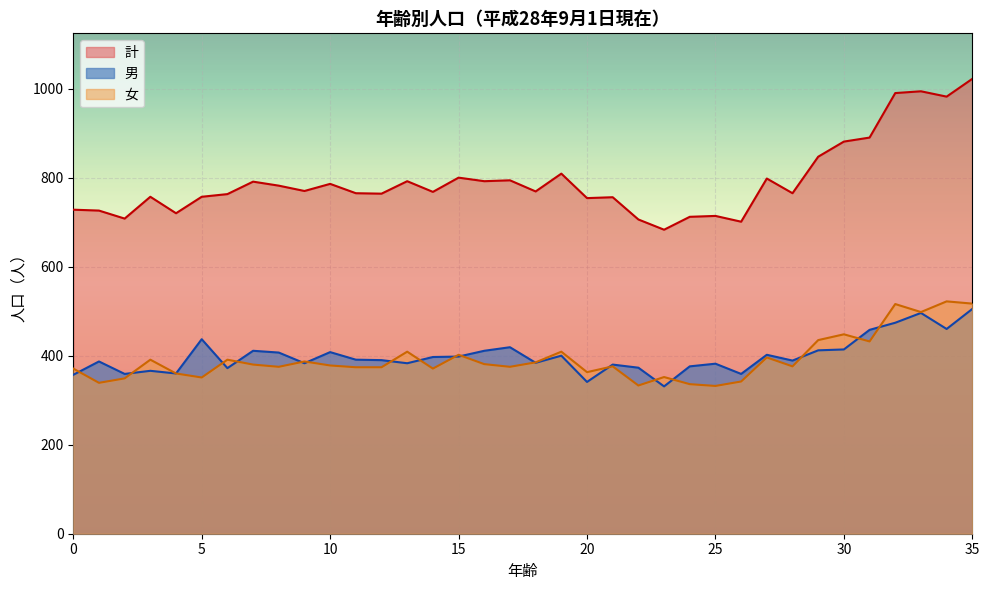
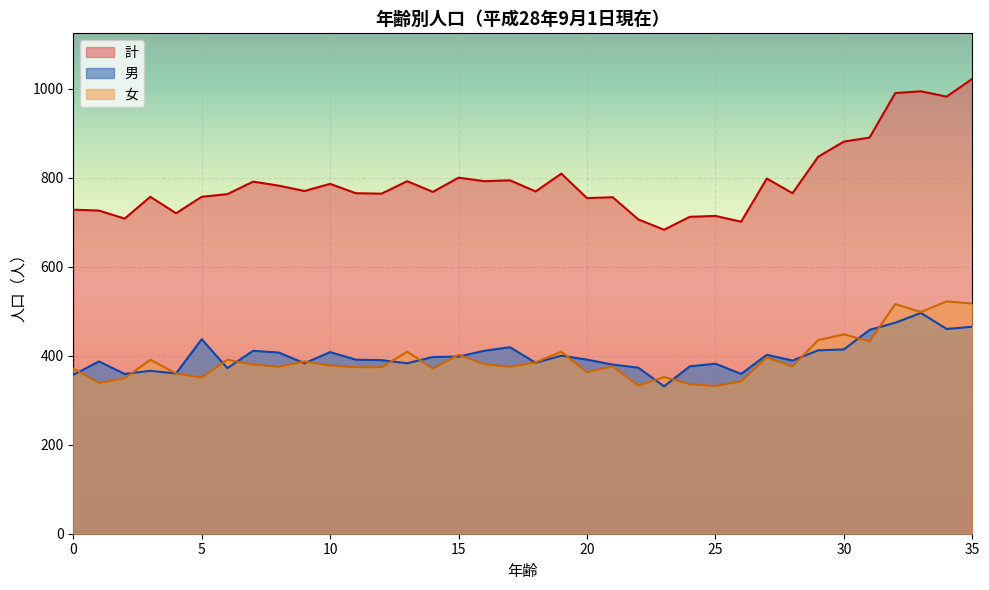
  {
    "男": {
      "0": 360,
      "5": 440,
      "10": 410,
-     "20": 340,
+     "20": 390,
      "25": 380,
      "30": 410,
-     "35": 510
+     "35": 470
    }
  }
